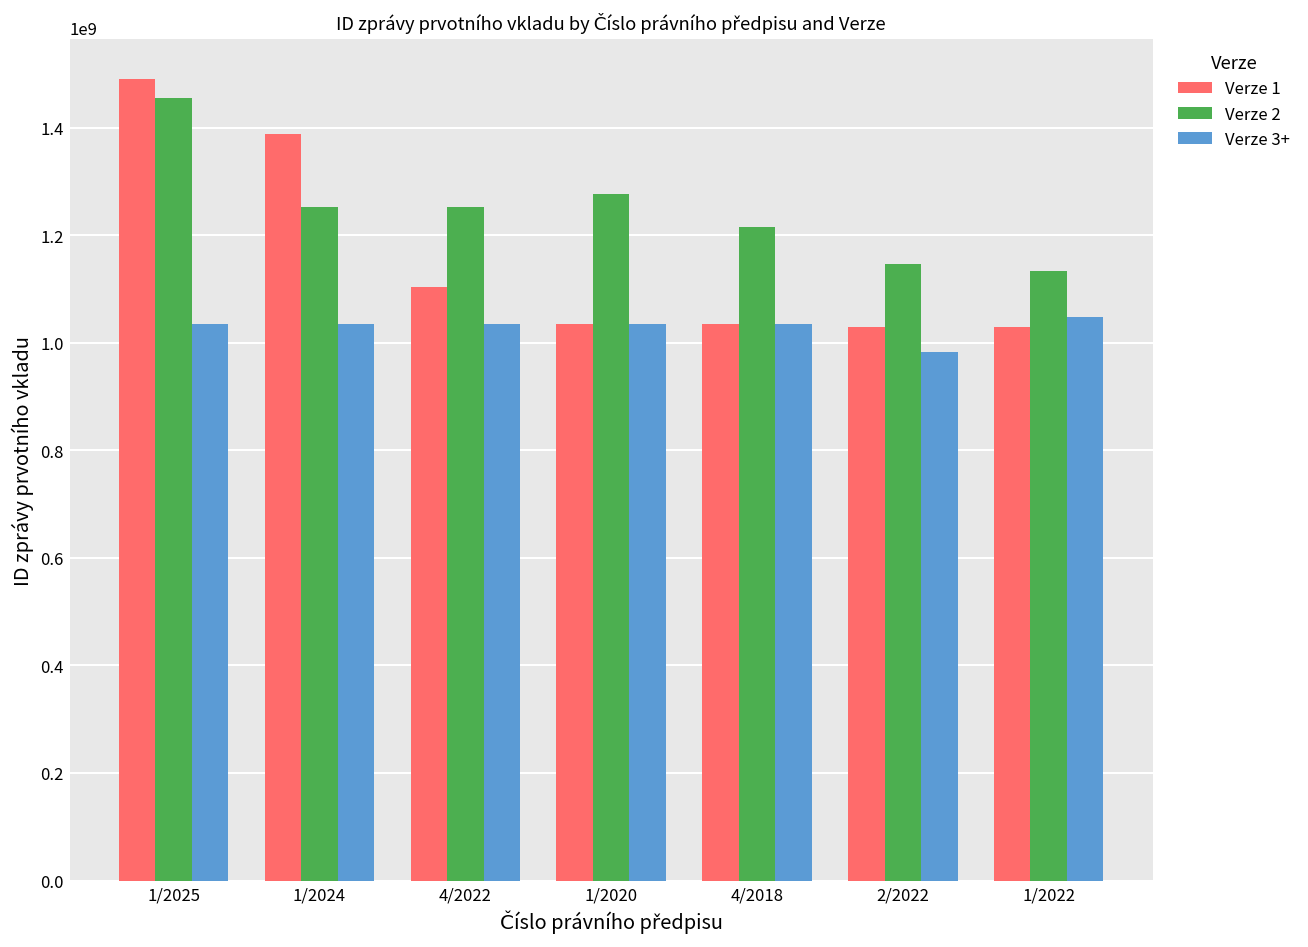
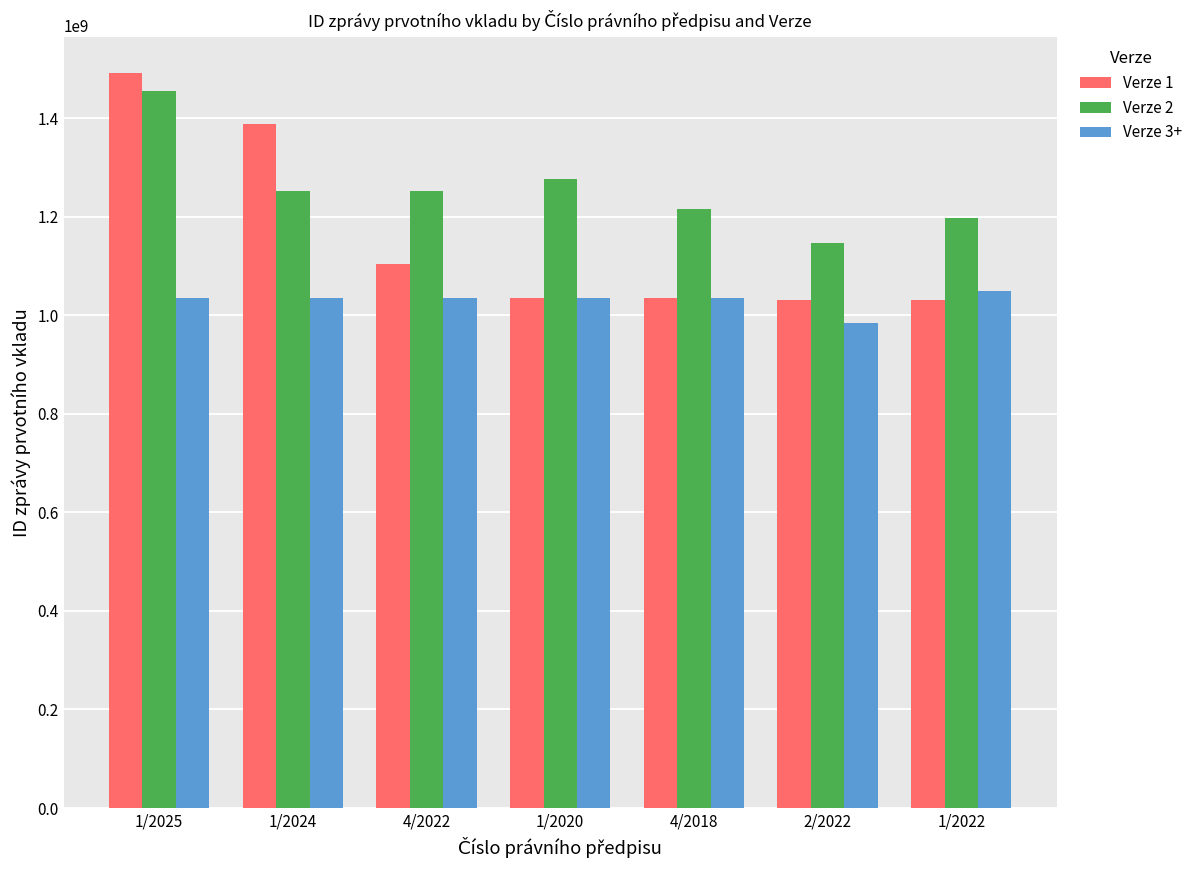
  {
    "Verze 1": {
      "1/2025": 1490000000,
      "1/2024": 1390000000,
      "4/2022": 1100000000,
      "1/2020": 1030000000,
      "4/2018": 1030000000,
      "2/2022": 1030000000,
      "1/2022": 1030000000
    },
    "Verze 2": {
      "1/2025": 1460000000,
      "1/2024": 1250000000,
      "4/2022": 1250000000,
      "1/2020": 1280000000,
      "4/2018": 1220000000,
      "2/2022": 1150000000,
-     "1/2022": 1130000000
+     "1/2022": 1200000000
    },
    "Verze 3+": {
      "1/2025": 1030000000,
      "1/2024": 1030000000,
      "4/2022": 1030000000,
      "1/2020": 1030000000,
      "4/2018": 1030000000,
      "2/2022": 980000000,
      "1/2022": 1050000000
    }
  }
